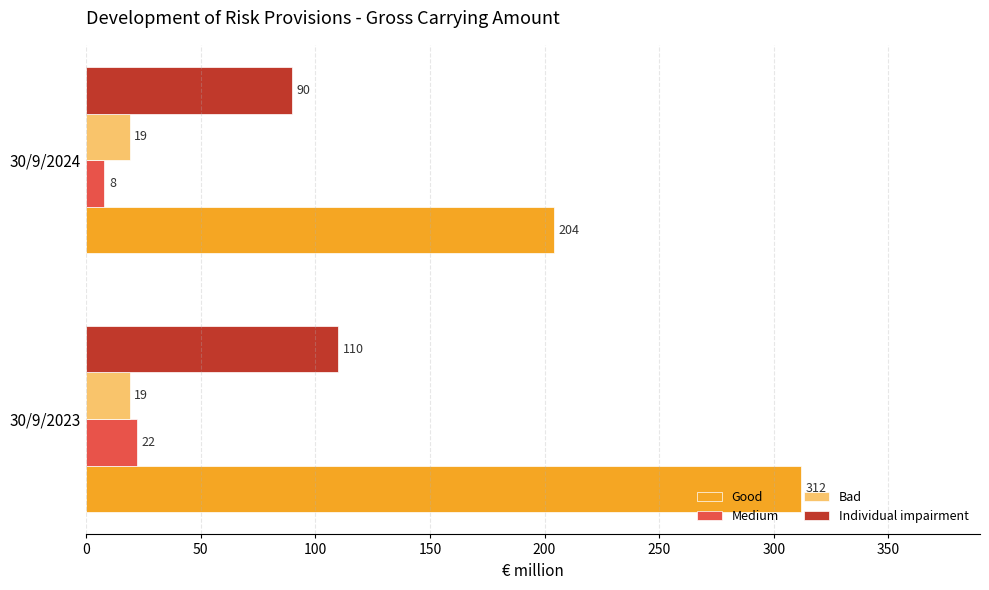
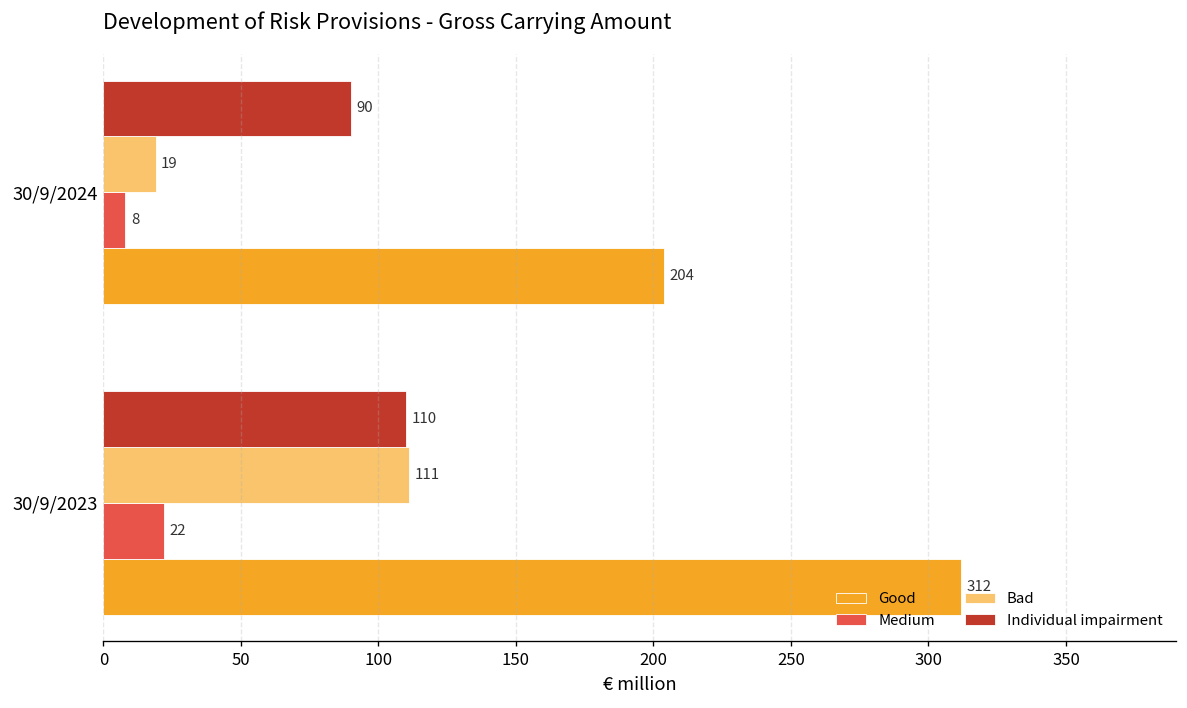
  {
    "Good": {
      "30/9/2024": 204,
      "30/9/2023": 312
    },
    "Bad": {
      "30/9/2024": 19,
-     "30/9/2023": 19
+     "30/9/2023": 111
    }
  }
